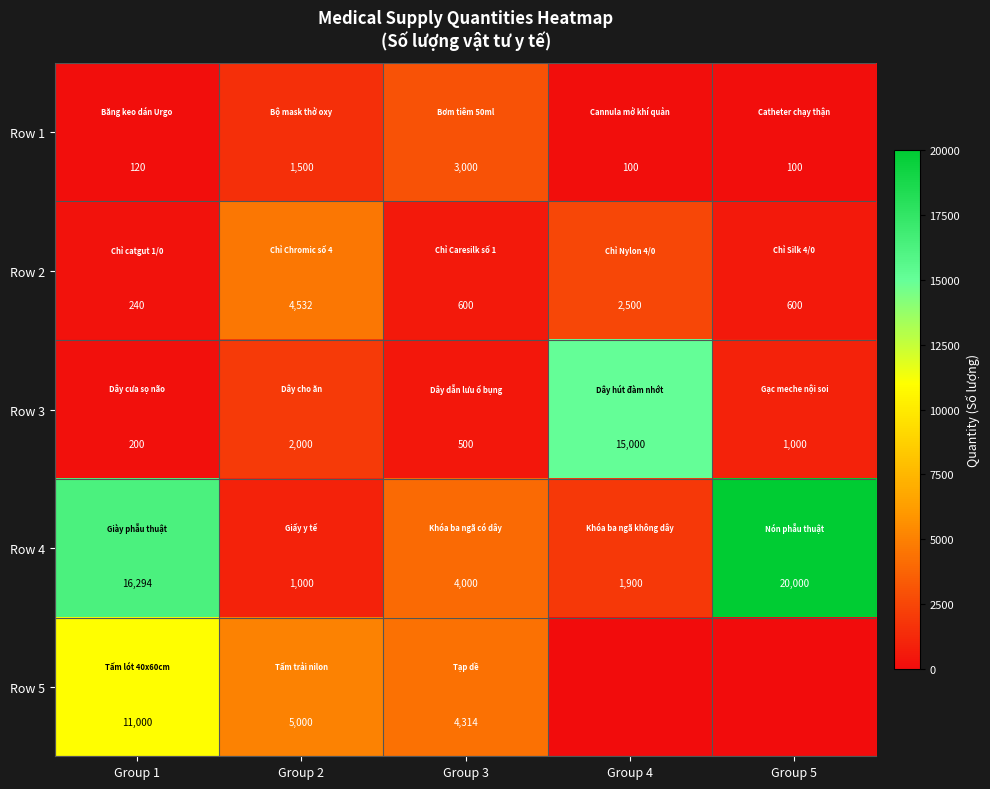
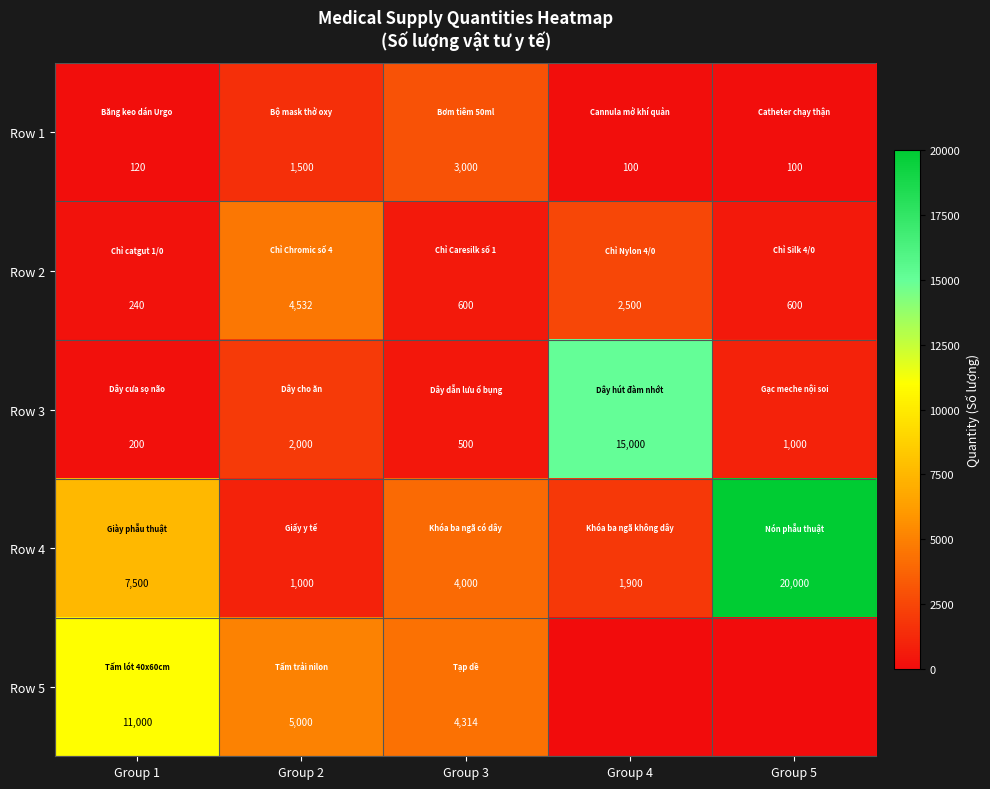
  {
    "Row 4": {
-     "Group 1": "16,294"
+     "Group 1": "7,500"
    }
  }
